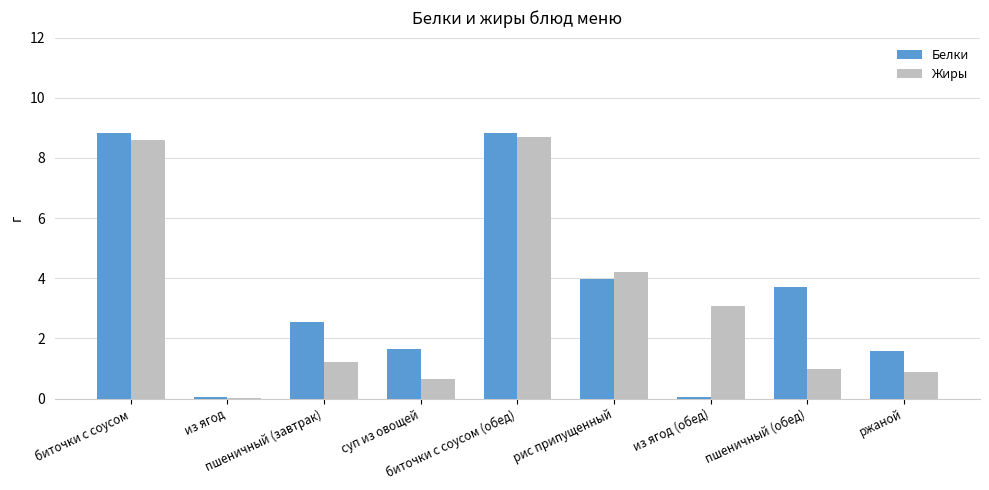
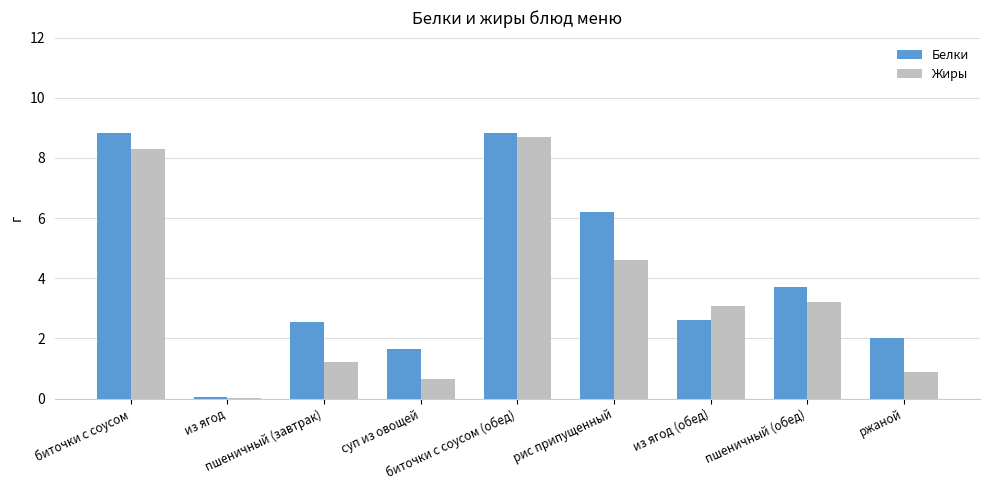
  {
    "Белки": {
      "биточки с соусом": 8.8,
      "пшеничный (завтрак)": 2.6,
      "суп из овощей": 1.7,
      "биточки с соусом (обед)": 8.8,
-     "рис припущенный": 4.0,
-     "из ягод (обед)": 0.1,
+     "рис припущенный": 6.2,
+     "из ягод (обед)": 2.6,
      "пшеничный (обед)": 3.7,
-     "ржаной": 1.6
+     "ржаной": 2.0
    },
    "Жиры": {
-     "биточки с соусом": 8.6,
+     "биточки с соусом": 8.3,
      "пшеничный (завтрак)": 1.2,
      "суп из овощей": 0.6,
      "биточки с соусом (обед)": 8.7,
-     "рис припущенный": 4.2,
+     "рис припущенный": 4.6,
      "из ягод (обед)": 3.1,
-     "пшеничный (обед)": 1.0,
+     "пшеничный (обед)": 3.2,
      "ржаной": 0.9
    }
  }
